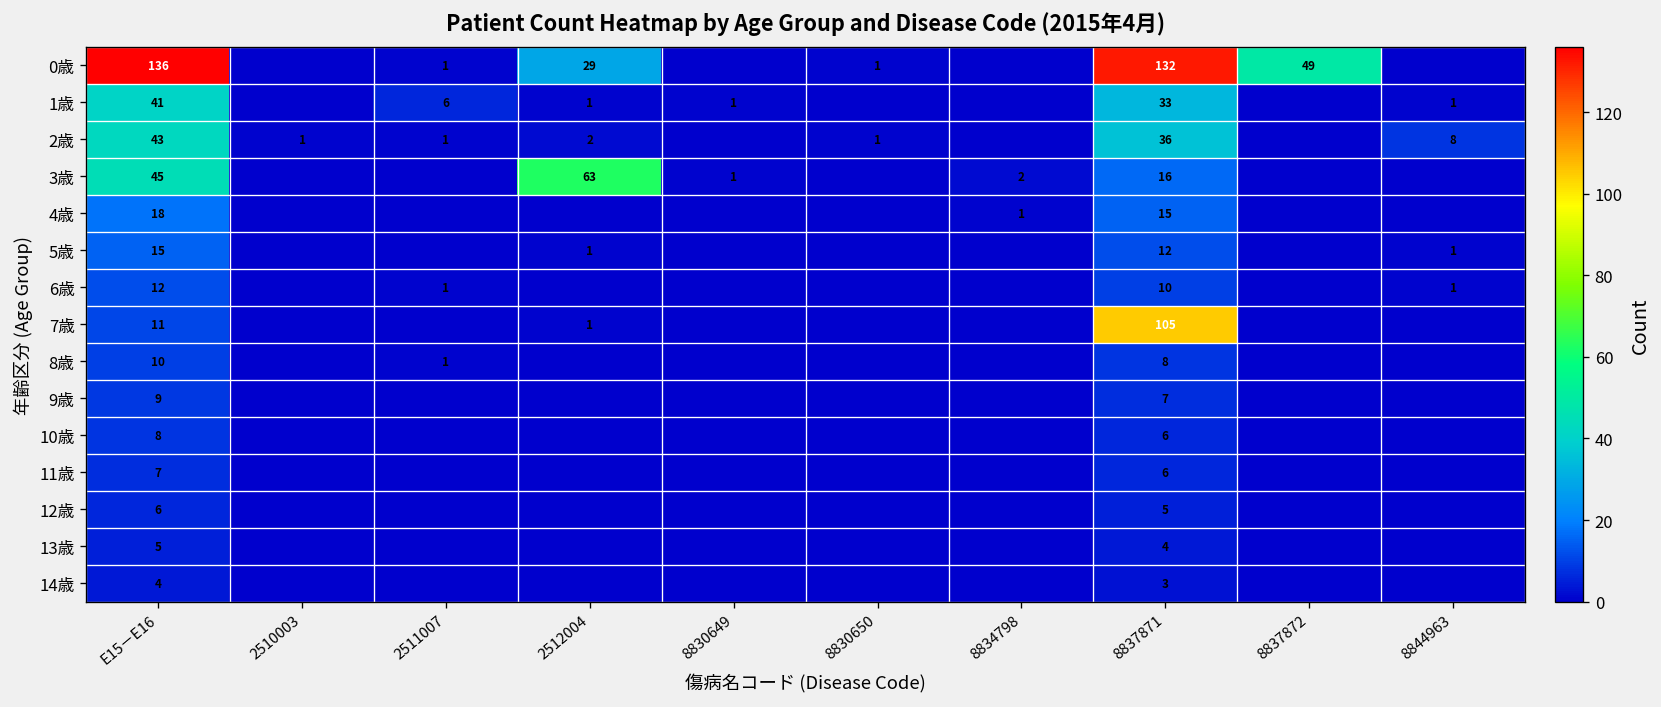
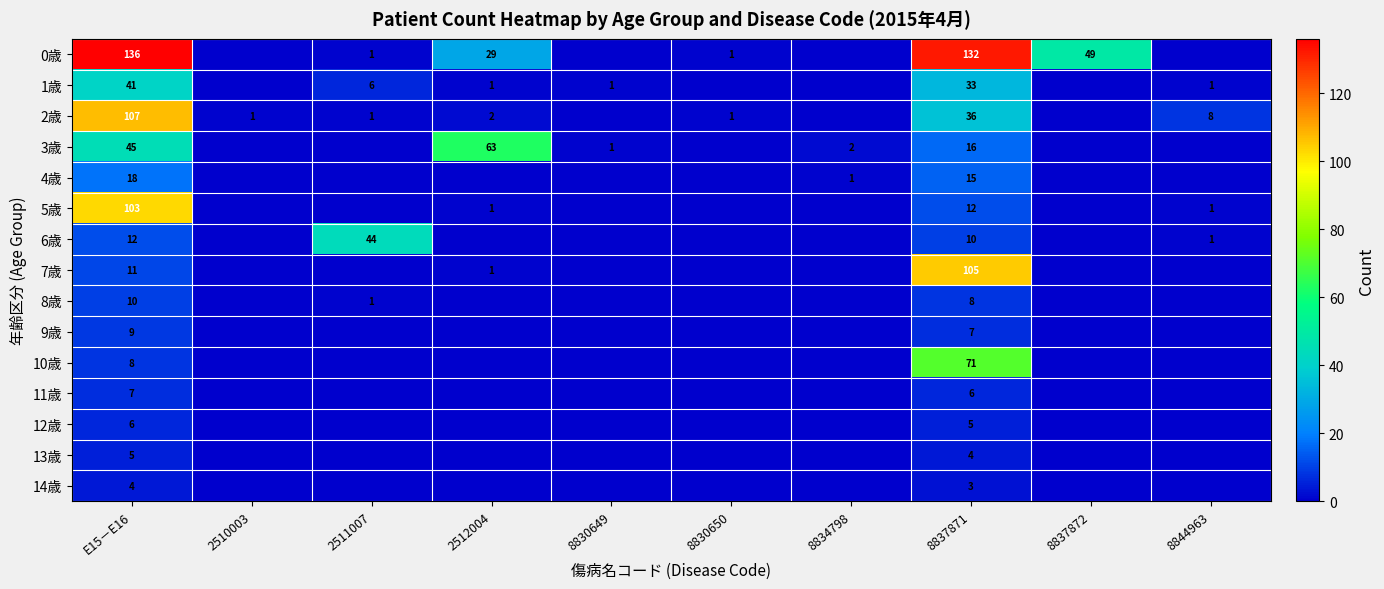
  {
    "0歳": {
      "E15－E16": 136,
      "2511007": 1,
      "2512004": 29,
      "8830650": 1,
      "8837871": 132,
      "8837872": 49
    },
    "1歳": {
      "E15－E16": 41,
      "2511007": 6,
      "2512004": 1,
      "8830649": 1,
      "8837871": 33,
      "8844963": 1
    },
    "2歳": {
-     "E15－E16": 43,
+     "E15－E16": 107,
      "2510003": 1,
      "2511007": 1,
      "2512004": 2,
      "8830650": 1,
      "8837871": 36,
      "8844963": 8
    },
    "3歳": {
      "E15－E16": 45,
      "2512004": 63,
      "8830649": 1,
      "8834798": 2,
      "8837871": 16
    },
    "4歳": {
      "E15－E16": 18,
      "8834798": 1,
      "8837871": 15
    },
    "5歳": {
-     "E15－E16": 15,
+     "E15－E16": 103,
      "2512004": 1,
      "8837871": 12,
      "8844963": 1
    },
    "6歳": {
      "E15－E16": 12,
-     "2511007": 1,
+     "2511007": 44,
      "8837871": 10,
      "8844963": 1
    },
    "7歳": {
      "E15－E16": 11,
      "2512004": 1,
      "8837871": 105
    },
    "8歳": {
      "E15－E16": 10,
      "2511007": 1,
      "8837871": 8
    },
    "9歳": {
      "E15－E16": 9,
      "8837871": 7
    },
    "10歳": {
      "E15－E16": 8,
-     "8837871": 6
+     "8837871": 71
    },
    "11歳": {
      "E15－E16": 7,
      "8837871": 6
    },
    "12歳": {
      "E15－E16": 6,
      "8837871": 5
    },
    "13歳": {
      "E15－E16": 5,
      "8837871": 4
    },
    "14歳": {
      "E15－E16": 4,
      "8837871": 3
    }
  }
